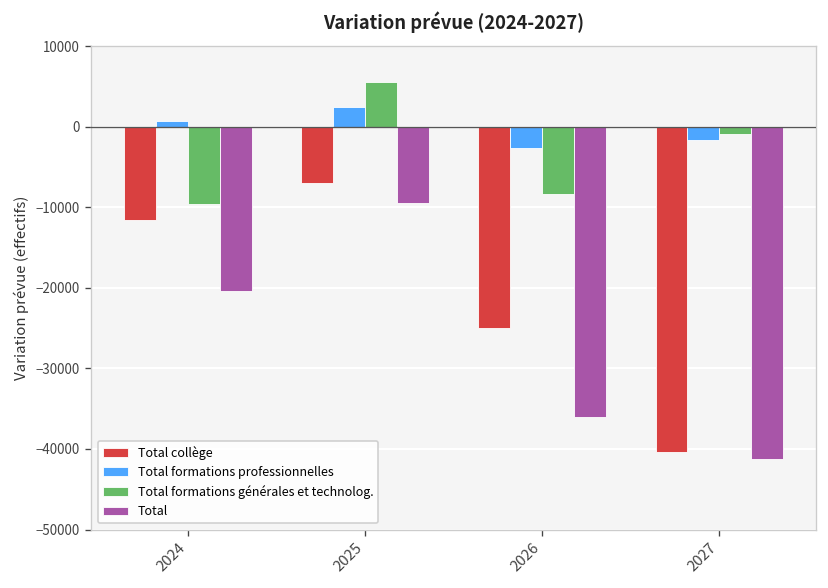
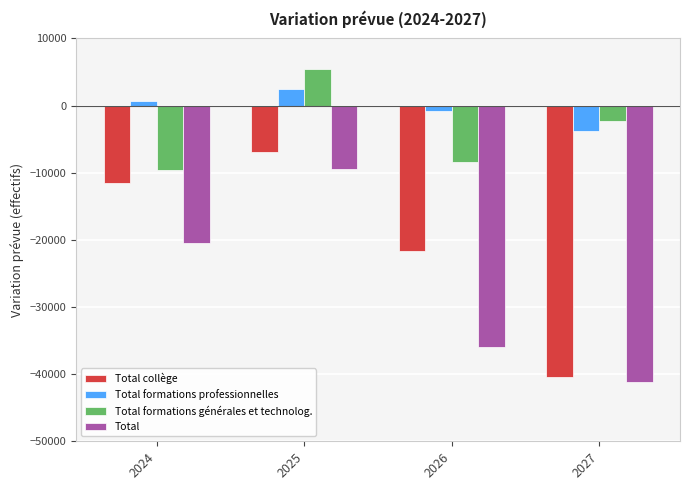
  {
    "Total collège": {
      "2024": -12000,
      "2025": -7000,
-     "2026": -25000,
+     "2026": -22000,
      "2027": -40000
    },
    "Total formations professionnelles": {
      "2024": 1000,
      "2025": 2000,
-     "2026": -3000,
-     "2027": -2000
+     "2026": -1000,
+     "2027": -4000
    },
    "Total formations générales et technolog.": {
      "2024": -10000,
      "2025": 6000,
      "2026": -8000,
-     "2027": -1000
+     "2027": -2000
    },
    "Total": {
      "2024": -20000,
      "2025": -10000,
      "2026": -36000,
      "2027": -41000
    }
  }
